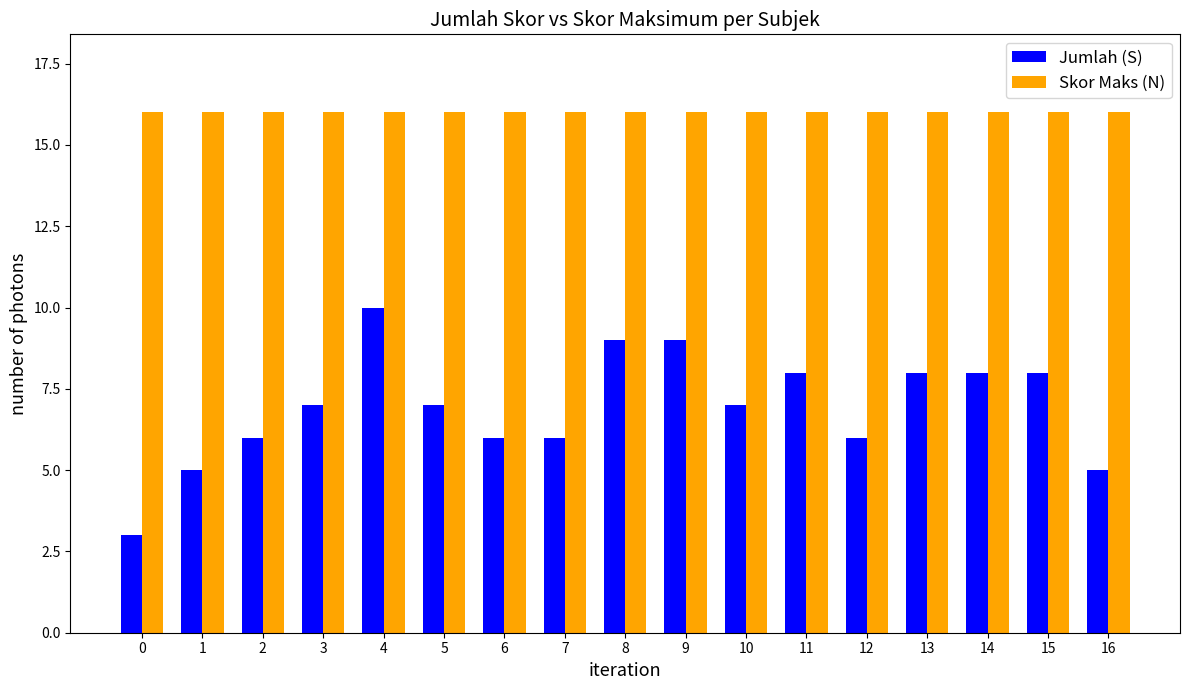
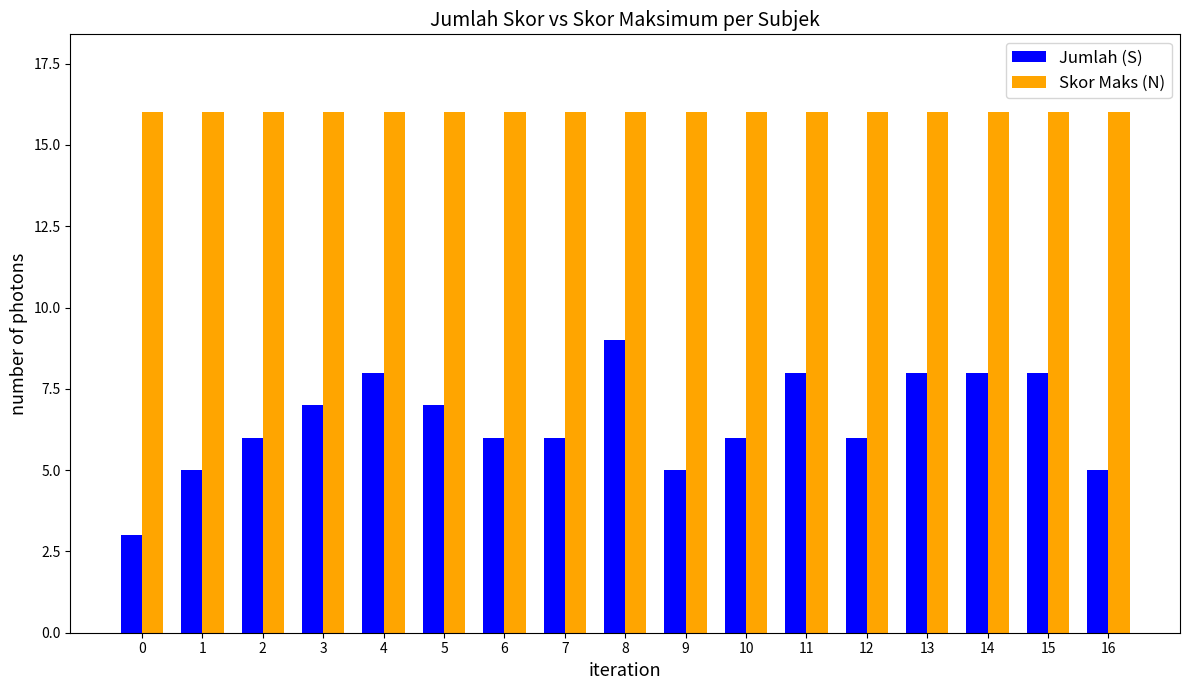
  {
    "Jumlah (S)": {
      "0": 3,
      "1": 5,
      "2": 6,
      "3": 7,
-     "4": 10,
+     "4": 8,
      "5": 7,
      "6": 6,
      "7": 6,
      "8": 9,
-     "9": 9,
-     "10": 7,
+     "9": 5,
+     "10": 6,
      "11": 8,
      "12": 6,
      "13": 8,
      "14": 8,
      "15": 8,
      "16": 5
    },
    "Skor Maks (N)": {
      "0": 16,
      "1": 16,
      "2": 16,
      "3": 16,
      "4": 16,
      "5": 16,
      "6": 16,
      "7": 16,
      "8": 16,
      "9": 16,
      "10": 16,
      "11": 16,
      "12": 16,
      "13": 16,
      "14": 16,
      "15": 16,
      "16": 16
    }
  }
